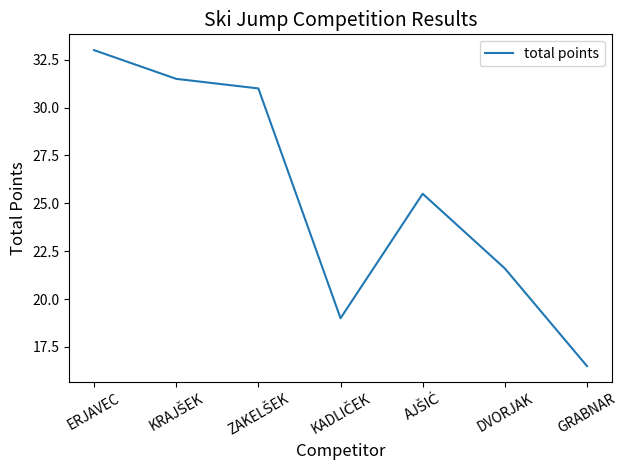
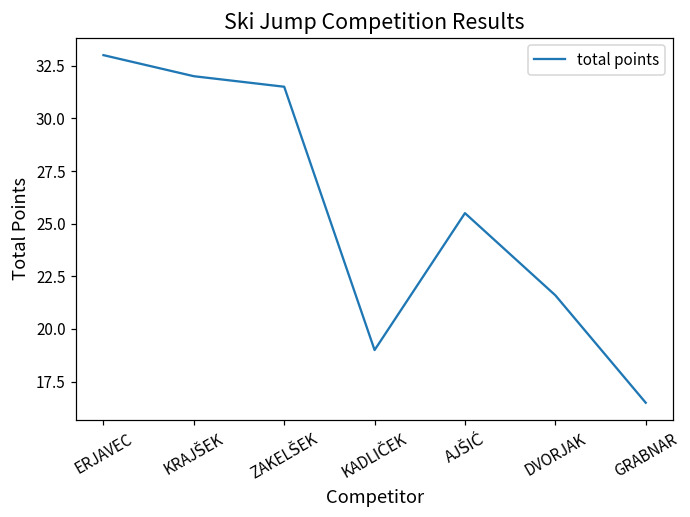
  {
    "ERJAVEC": 33.0,
-   "KRAJŠEK": 31.5,
-   "ZAKELŠEK": 31.0,
+   "KRAJŠEK": 32.0,
+   "ZAKELŠEK": 31.5,
    "KADLIČEK": 19.0,
    "AJŠIĆ": 25.5,
    "DVORJAK": 21.6,
    "GRABNAR": 16.5
  }
